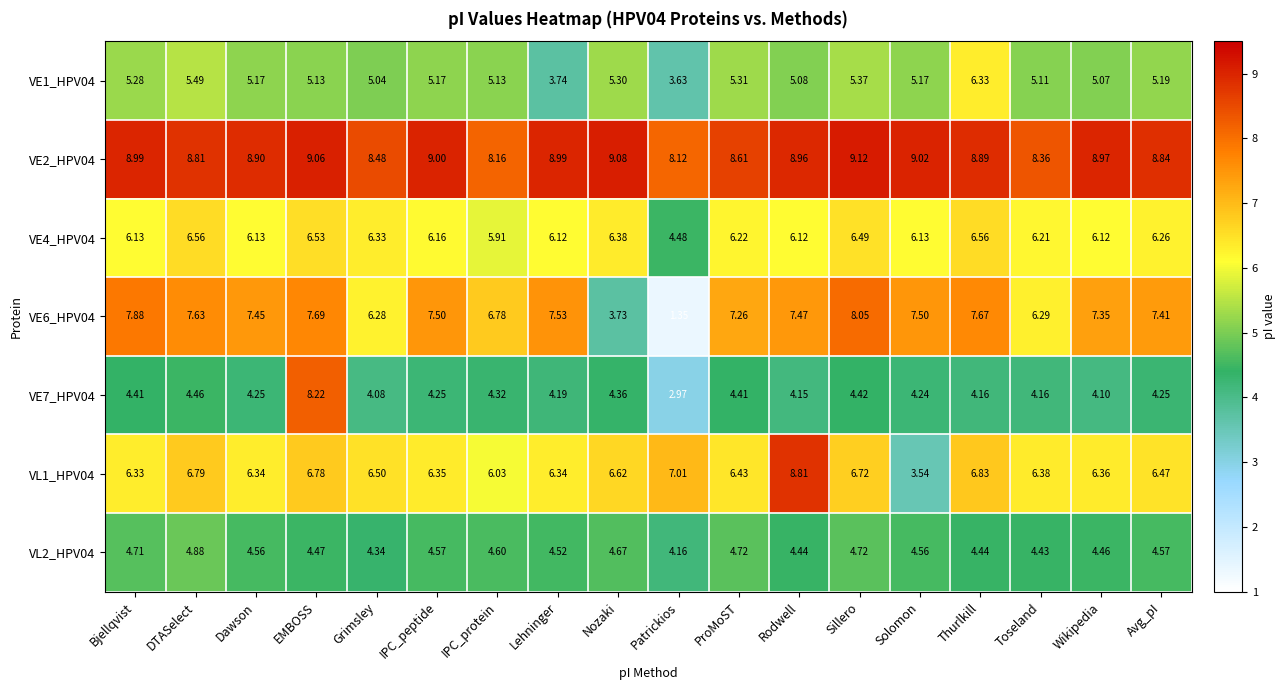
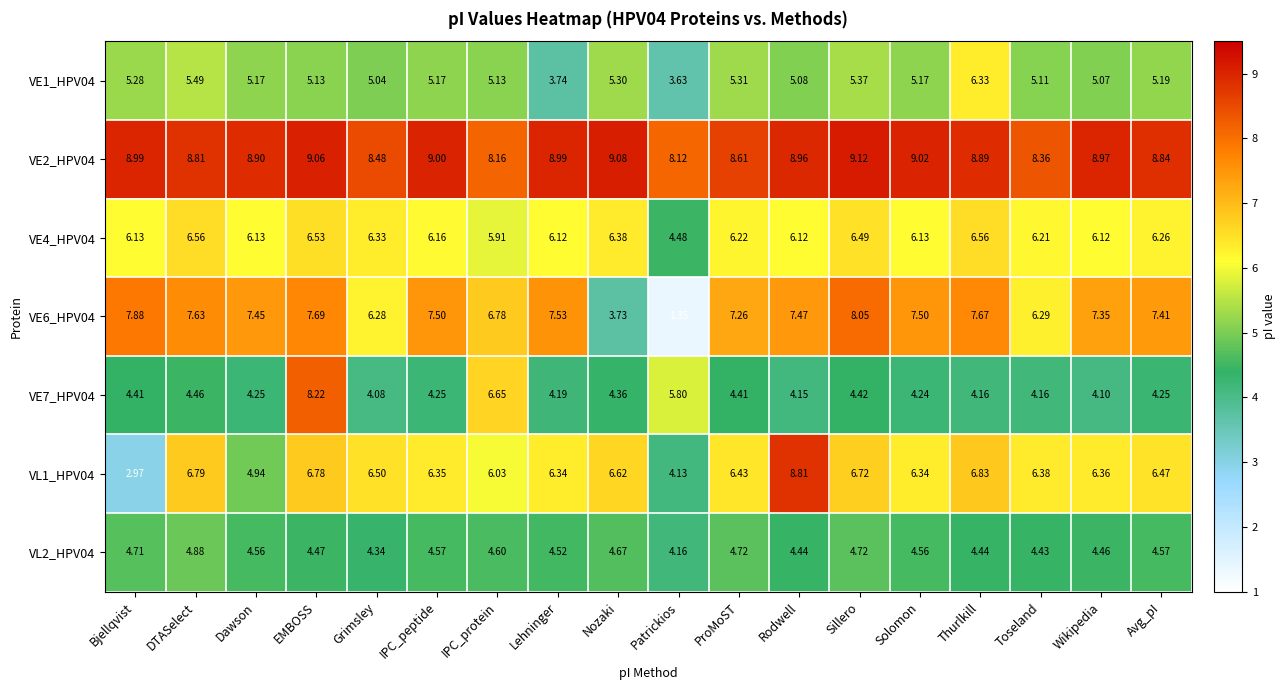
  {
    "VE1_HPV04": {
      "Bjellqvist": 5.28,
      "DTASelect": 5.49,
      "Dawson": 5.17,
      "EMBOSS": 5.13,
      "Grimsley": 5.04,
      "IPC_peptide": 5.17,
      "IPC_protein": 5.13,
      "Lehninger": 3.74,
      "Nozaki": 5.30,
      "Patrickios": 3.63,
      "ProMoST": 5.31,
      "Rodwell": 5.08,
      "Sillero": 5.37,
      "Solomon": 5.17,
      "Thurlkill": 6.33,
      "Toseland": 5.11,
      "Wikipedia": 5.07,
      "Avg_pI": 5.19
    },
    "VE2_HPV04": {
      "Bjellqvist": 8.99,
      "DTASelect": 8.81,
      "Dawson": 8.90,
      "EMBOSS": 9.06,
      "Grimsley": 8.48,
      "IPC_peptide": 9.00,
      "IPC_protein": 8.16,
      "Lehninger": 8.99,
      "Nozaki": 9.08,
      "Patrickios": 8.12,
      "ProMoST": 8.61,
      "Rodwell": 8.96,
      "Sillero": 9.12,
      "Solomon": 9.02,
      "Thurlkill": 8.89,
      "Toseland": 8.36,
      "Wikipedia": 8.97,
      "Avg_pI": 8.84
    },
    "VE4_HPV04": {
      "Bjellqvist": 6.13,
      "DTASelect": 6.56,
      "Dawson": 6.13,
      "EMBOSS": 6.53,
      "Grimsley": 6.33,
      "IPC_peptide": 6.16,
      "IPC_protein": 5.91,
      "Lehninger": 6.12,
      "Nozaki": 6.38,
      "Patrickios": 4.48,
      "ProMoST": 6.22,
      "Rodwell": 6.12,
      "Sillero": 6.49,
      "Solomon": 6.13,
      "Thurlkill": 6.56,
      "Toseland": 6.21,
      "Wikipedia": 6.12,
      "Avg_pI": 6.26
    },
    "VE6_HPV04": {
      "Bjellqvist": 7.88,
      "DTASelect": 7.63,
      "Dawson": 7.45,
      "EMBOSS": 7.69,
      "Grimsley": 6.28,
      "IPC_peptide": 7.50,
      "IPC_protein": 6.78,
      "Lehninger": 7.53,
      "Nozaki": 3.73,
      "ProMoST": 7.26,
      "Rodwell": 7.47,
      "Sillero": 8.05,
      "Solomon": 7.50,
      "Thurlkill": 7.67,
      "Toseland": 6.29,
      "Wikipedia": 7.35,
      "Avg_pI": 7.41
    },
    "VE7_HPV04": {
      "Bjellqvist": 4.41,
      "DTASelect": 4.46,
      "Dawson": 4.25,
      "EMBOSS": 8.22,
      "Grimsley": 4.08,
      "IPC_peptide": 4.25,
-     "IPC_protein": 4.32,
+     "IPC_protein": 6.65,
      "Lehninger": 4.19,
      "Nozaki": 4.36,
-     "Patrickios": 2.97,
+     "Patrickios": 5.80,
      "ProMoST": 4.41,
      "Rodwell": 4.15,
      "Sillero": 4.42,
      "Solomon": 4.24,
      "Thurlkill": 4.16,
      "Toseland": 4.16,
      "Wikipedia": 4.10,
      "Avg_pI": 4.25
    },
    "VL1_HPV04": {
-     "Bjellqvist": 6.33,
+     "Bjellqvist": 2.97,
      "DTASelect": 6.79,
-     "Dawson": 6.34,
+     "Dawson": 4.94,
      "EMBOSS": 6.78,
      "Grimsley": 6.50,
      "IPC_peptide": 6.35,
      "IPC_protein": 6.03,
      "Lehninger": 6.34,
      "Nozaki": 6.62,
-     "Patrickios": 7.01,
+     "Patrickios": 4.13,
      "ProMoST": 6.43,
      "Rodwell": 8.81,
      "Sillero": 6.72,
-     "Solomon": 3.54,
+     "Solomon": 6.34,
      "Thurlkill": 6.83,
      "Toseland": 6.38,
      "Wikipedia": 6.36,
      "Avg_pI": 6.47
    },
    "VL2_HPV04": {
      "Bjellqvist": 4.71,
      "DTASelect": 4.88,
      "Dawson": 4.56,
      "EMBOSS": 4.47,
      "Grimsley": 4.34,
      "IPC_peptide": 4.57,
      "IPC_protein": 4.60,
      "Lehninger": 4.52,
      "Nozaki": 4.67,
      "Patrickios": 4.16,
      "ProMoST": 4.72,
      "Rodwell": 4.44,
      "Sillero": 4.72,
      "Solomon": 4.56,
      "Thurlkill": 4.44,
      "Toseland": 4.43,
      "Wikipedia": 4.46,
      "Avg_pI": 4.57
    }
  }
